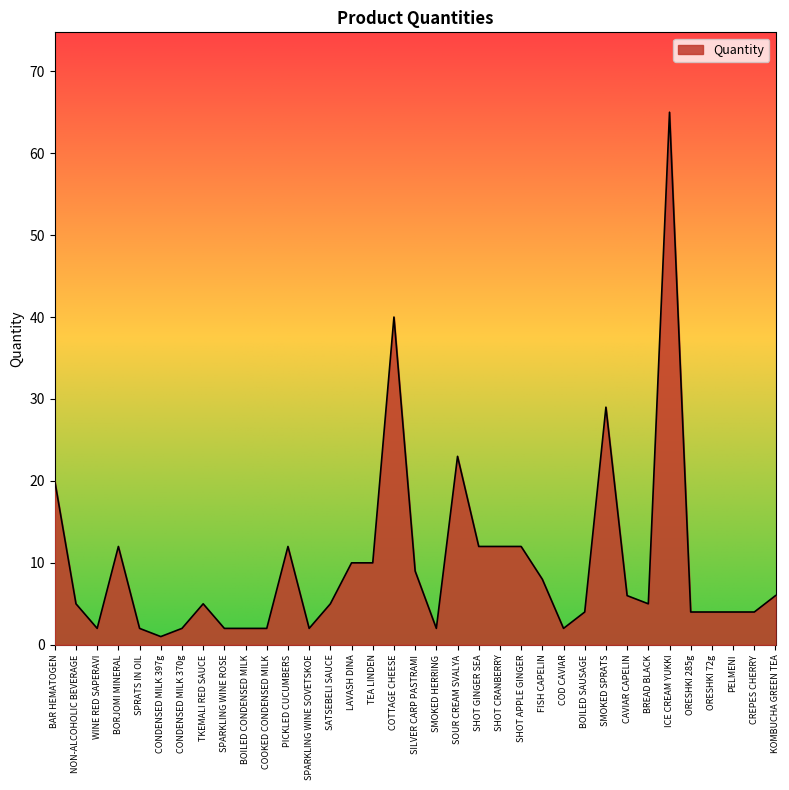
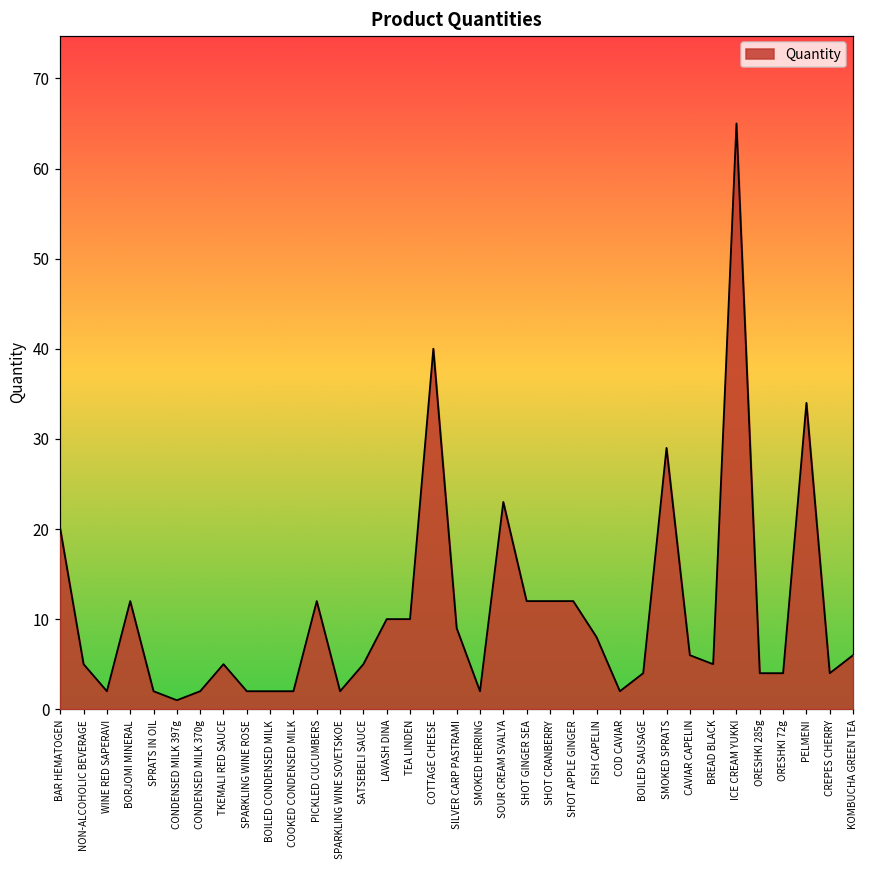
  {
    "BAR HEMATOGEN": 20,
    "NON-ALCOHOLIC BEVERAGE": 5,
    "WINE RED SAPERAVI": 2,
    "BORJOMI MINERAL": 12,
    "SPRATS IN OIL": 2,
    "CONDENSED MILK 397g": 1,
    "CONDENSED MILK 370g": 2,
    "TKEMALI RED SAUCE": 5,
    "SPARKLING WINE ROSE": 2,
    "BOILED CONDENSED MILK": 2,
    "COOKED CONDENSED MILK": 2,
    "PICKLED CUCUMBERS": 12,
    "SPARKLING WINE SOVETSKOE": 2,
    "SATSEBELI SAUCE": 5,
    "LAVASH DINA": 10,
    "TEA LINDEN": 10,
    "COTTAGE CHEESE": 40,
    "SILVER CARP PASTRAMI": 9,
    "SMOKED HERRING": 2,
    "SOUR CREAM SVALYA": 23,
    "SHOT GINGER SEA": 12,
    "SHOT CRANBERRY": 12,
    "SHOT APPLE GINGER": 12,
    "FISH CAPELIN": 8,
    "COD CAVIAR": 2,
    "BOILED SAUSAGE": 4,
    "SMOKED SPRATS": 29,
    "CAVIAR CAPELIN": 6,
    "BREAD BLACK": 5,
    "ICE CREAM YUKKI": 65,
    "ORESHKI 285g": 4,
    "ORESHKI 72g": 4,
-   "PELMENI": 4,
+   "PELMENI": 34,
    "CREPES CHERRY": 4,
    "KOMBUCHA GREEN TEA": 6
  }
